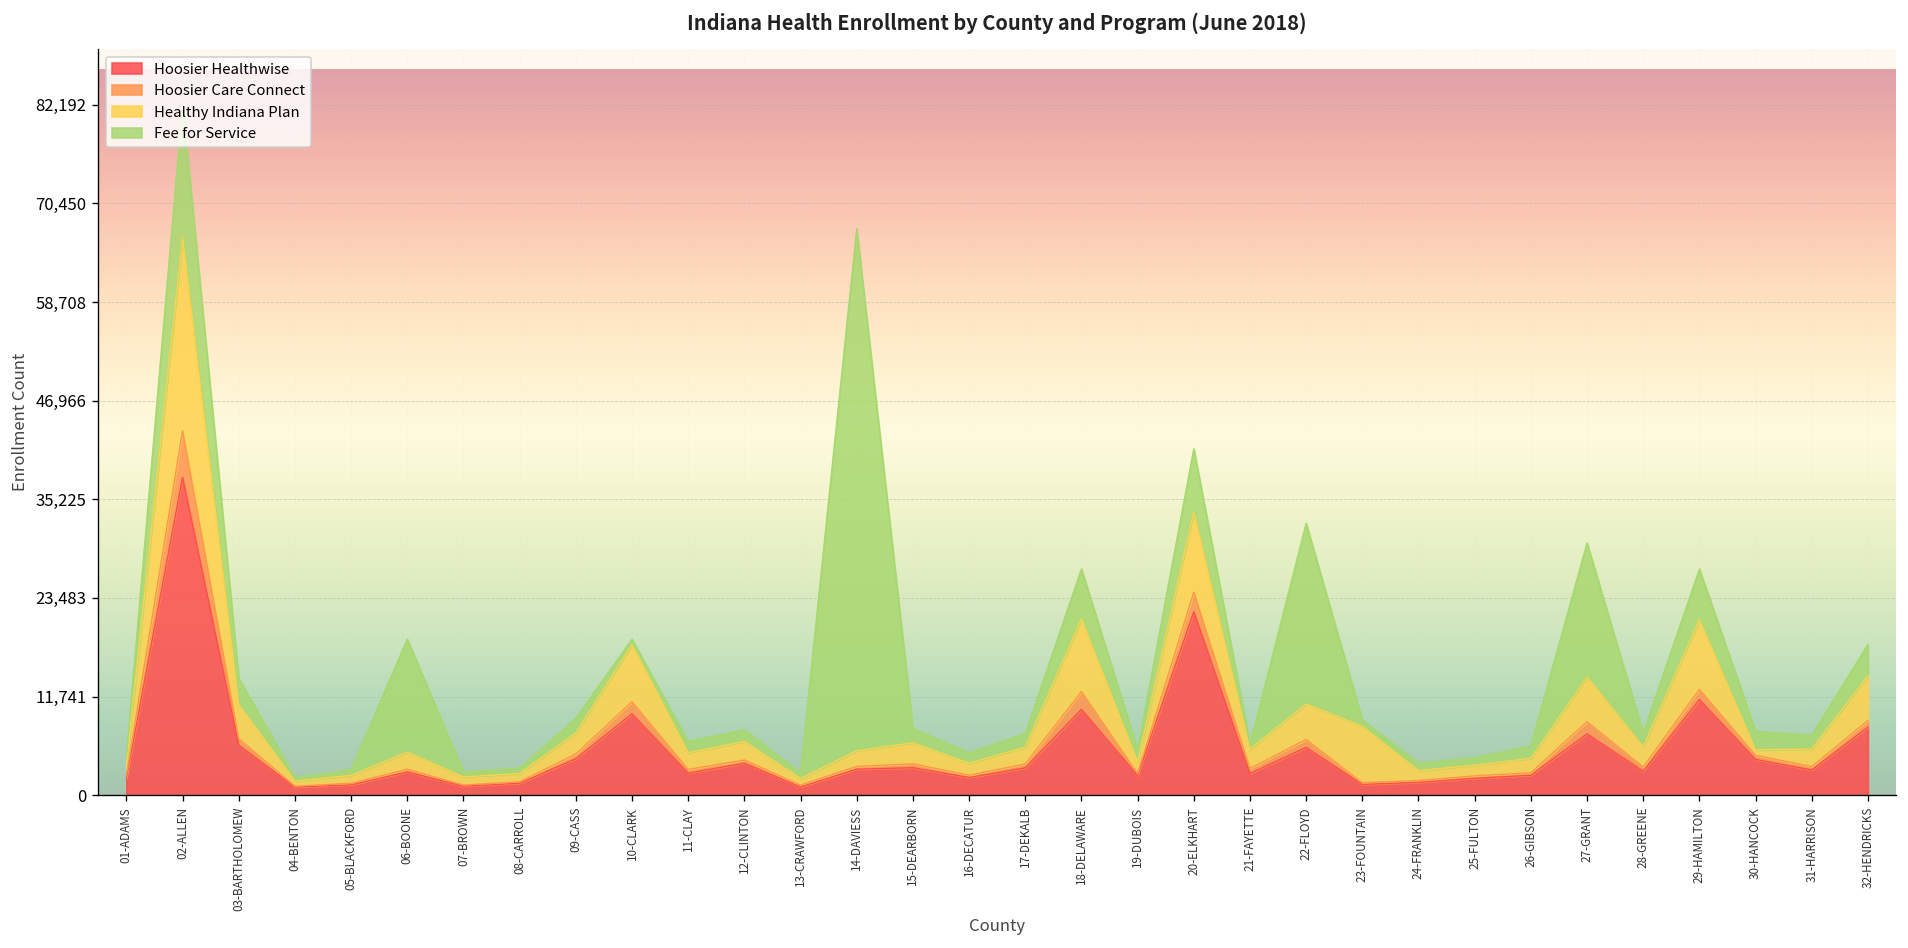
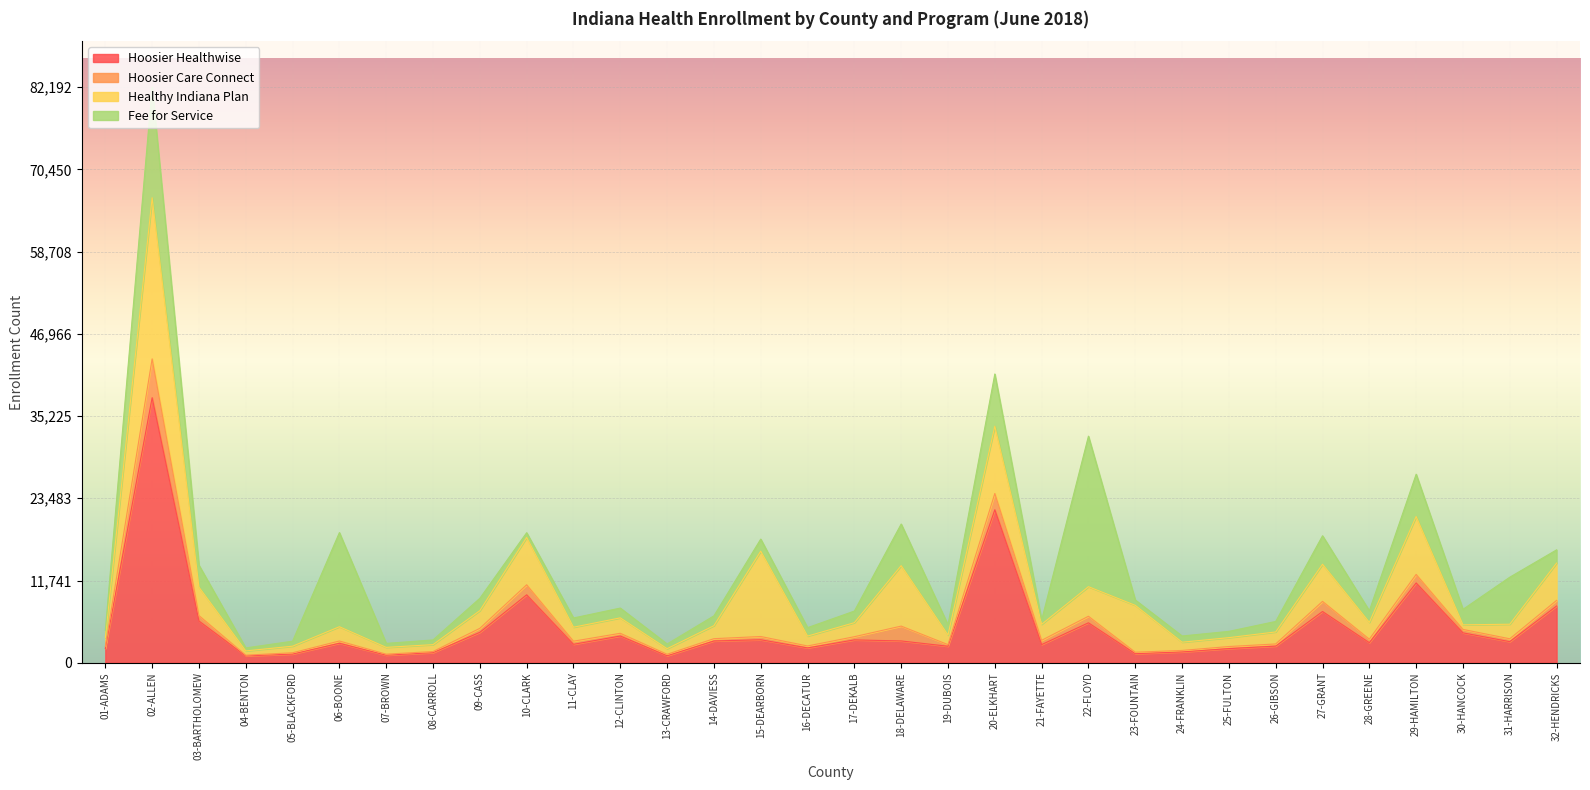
  {
    "Hoosier Healthwise": {
      "02-ALLEN": "38,000",
      "03-BARTHOLOMEW": "6,000",
      "09-CASS": "4,000",
      "10-CLARK": "10,000",
      "11-CLAY": "3,000",
      "12-CLINTON": "4,000",
      "15-DEARBORN": "3,000",
      "17-DEKALB": "3,000",
-     "18-DELAWARE": "10,000",
+     "18-DELAWARE": "3,000",
      "20-ELKHART": "22,000",
      "21-FAYETTE": "3,000",
      "22-FLOYD": "6,000",
      "27-GRANT": "7,000",
      "28-GREENE": "3,000",
      "29-HAMILTON": "11,000",
      "30-HANCOCK": "4,000",
      "31-HARRISON": "3,000",
      "32-HENDRICKS": "8,000"
    },
    "Hoosier Care Connect": {
      "02-ALLEN": "6,000",
      "03-BARTHOLOMEW": "1,000",
      "09-CASS": "1,000",
      "10-CLARK": "1,000",
      "11-CLAY": "0",
      "12-CLINTON": "0",
      "15-DEARBORN": "0",
      "17-DEKALB": "0",
      "18-DELAWARE": "2,000",
      "20-ELKHART": "2,000",
      "21-FAYETTE": "1,000",
      "22-FLOYD": "1,000",
      "27-GRANT": "1,000",
      "28-GREENE": "1,000",
      "29-HAMILTON": "1,000",
      "30-HANCOCK": "0",
      "31-HARRISON": "0",
      "32-HENDRICKS": "1,000"
    },
    "Healthy Indiana Plan": {
      "01-ADAMS": "1,000",
      "02-ALLEN": "23,000",
      "03-BARTHOLOMEW": "4,000",
      "04-BENTON": "1,000",
      "05-BLACKFORD": "1,000",
      "06-BOONE": "2,000",
      "07-BROWN": "1,000",
      "08-CARROLL": "1,000",
      "09-CASS": "3,000",
      "10-CLARK": "7,000",
      "11-CLAY": "2,000",
      "12-CLINTON": "2,000",
      "13-CRAWFORD": "1,000",
      "14-DAVIESS": "2,000",
-     "15-DEARBORN": "3,000",
+     "15-DEARBORN": "12,000",
      "16-DECATUR": "1,000",
      "17-DEKALB": "2,000",
      "18-DELAWARE": "9,000",
      "19-DUBOIS": "1,000",
      "20-ELKHART": "10,000",
      "21-FAYETTE": "2,000",
      "22-FLOYD": "4,000",
      "23-FOUNTAIN": "7,000",
      "24-FRANKLIN": "1,000",
      "25-FULTON": "1,000",
      "26-GIBSON": "2,000",
      "27-GRANT": "5,000",
      "28-GREENE": "2,000",
      "29-HAMILTON": "8,000",
      "30-HANCOCK": "1,000",
      "31-HARRISON": "2,000",
      "32-HENDRICKS": "5,000"
    },
    "Fee for Service": {
      "01-ADAMS": "1,000",
      "03-BARTHOLOMEW": "3,000",
      "04-BENTON": "0",
      "05-BLACKFORD": "1,000",
      "06-BOONE": "13,000",
      "07-BROWN": "1,000",
      "08-CARROLL": "1,000",
      "09-CASS": "2,000",
      "10-CLARK": "1,000",
      "11-CLAY": "1,000",
      "12-CLINTON": "1,000",
      "13-CRAWFORD": "1,000",
-     "14-DAVIESS": "62,000",
+     "14-DAVIESS": "1,000",
      "15-DEARBORN": "2,000",
      "16-DECATUR": "1,000",
      "17-DEKALB": "2,000",
      "18-DELAWARE": "6,000",
      "19-DUBOIS": "1,000",
      "20-ELKHART": "7,000",
      "21-FAYETTE": "1,000",
      "22-FLOYD": "21,000",
      "23-FOUNTAIN": "1,000",
      "24-FRANKLIN": "1,000",
      "25-FULTON": "1,000",
      "26-GIBSON": "1,000",
-     "27-GRANT": "16,000",
+     "27-GRANT": "4,000",
      "28-GREENE": "2,000",
      "29-HAMILTON": "6,000",
      "30-HANCOCK": "2,000",
-     "31-HARRISON": "2,000",
-     "32-HENDRICKS": "4,000"
+     "31-HARRISON": "7,000",
+     "32-HENDRICKS": "2,000"
    }
  }
